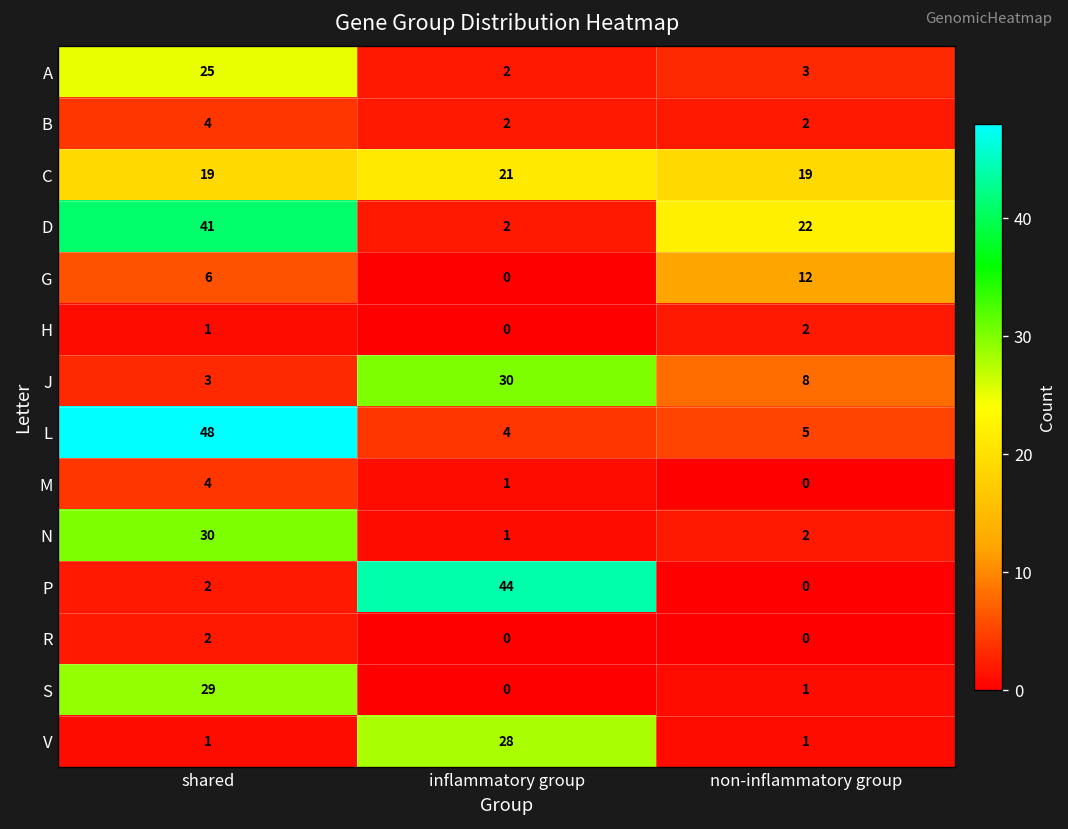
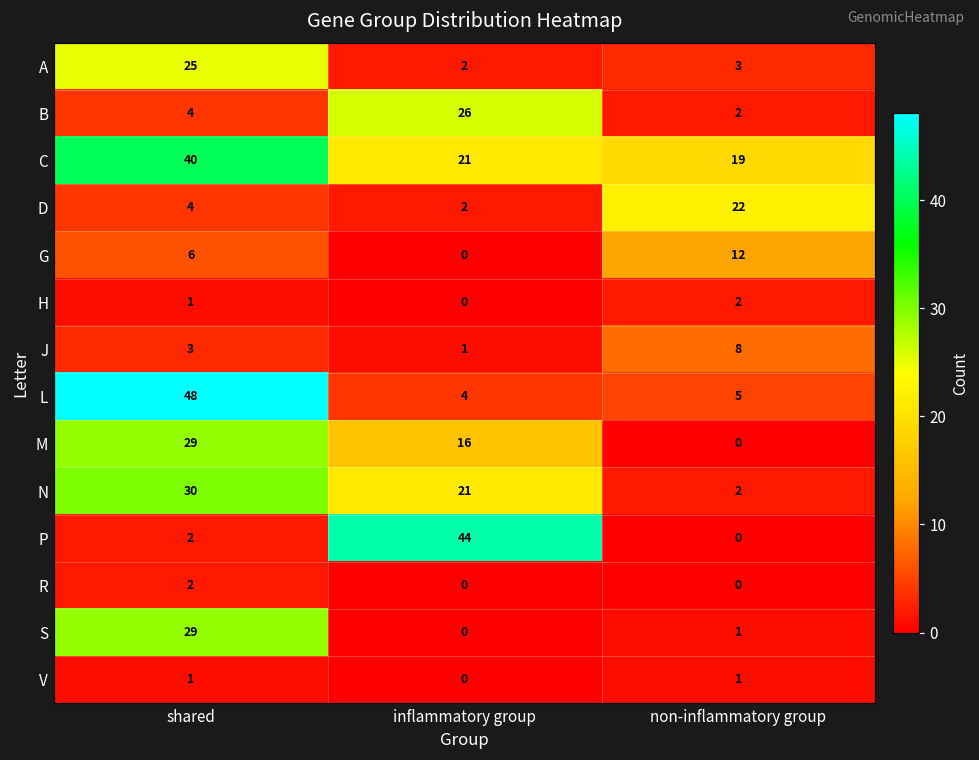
  {
    "A": {
      "shared": 25,
      "inflammatory group": 2,
      "non-inflammatory group": 3
    },
    "B": {
      "shared": 4,
-     "inflammatory group": 2,
+     "inflammatory group": 26,
      "non-inflammatory group": 2
    },
    "C": {
-     "shared": 19,
+     "shared": 40,
      "inflammatory group": 21,
      "non-inflammatory group": 19
    },
    "D": {
-     "shared": 41,
+     "shared": 4,
      "inflammatory group": 2,
      "non-inflammatory group": 22
    },
    "G": {
      "shared": 6,
      "inflammatory group": 0,
      "non-inflammatory group": 12
    },
    "H": {
      "shared": 1,
      "inflammatory group": 0,
      "non-inflammatory group": 2
    },
    "J": {
      "shared": 3,
-     "inflammatory group": 30,
+     "inflammatory group": 1,
      "non-inflammatory group": 8
    },
    "L": {
      "shared": 48,
      "inflammatory group": 4,
      "non-inflammatory group": 5
    },
    "M": {
-     "shared": 4,
-     "inflammatory group": 1,
+     "shared": 29,
+     "inflammatory group": 16,
      "non-inflammatory group": 0
    },
    "N": {
      "shared": 30,
-     "inflammatory group": 1,
+     "inflammatory group": 21,
      "non-inflammatory group": 2
    },
    "P": {
      "shared": 2,
      "inflammatory group": 44,
      "non-inflammatory group": 0
    },
    "R": {
      "shared": 2,
      "inflammatory group": 0,
      "non-inflammatory group": 0
    },
    "S": {
      "shared": 29,
      "inflammatory group": 0,
      "non-inflammatory group": 1
    },
    "V": {
      "shared": 1,
-     "inflammatory group": 28,
+     "inflammatory group": 0,
      "non-inflammatory group": 1
    }
  }
